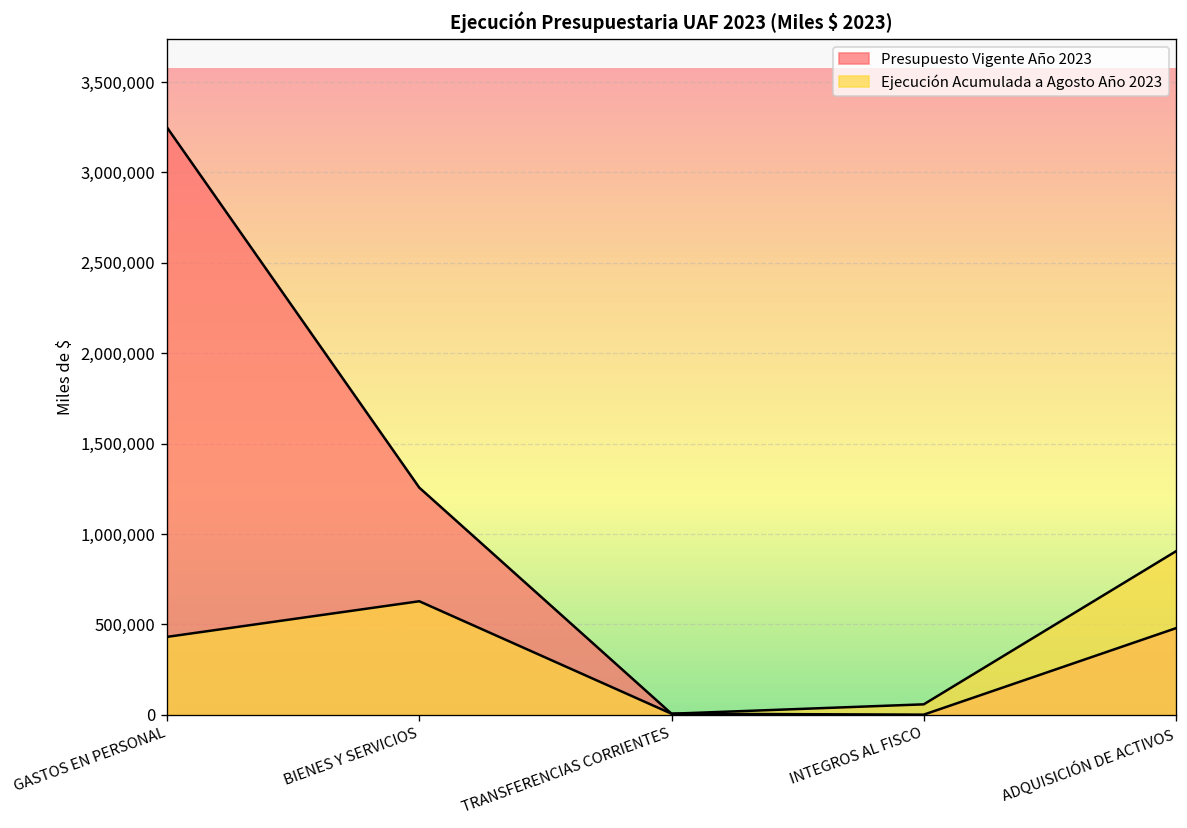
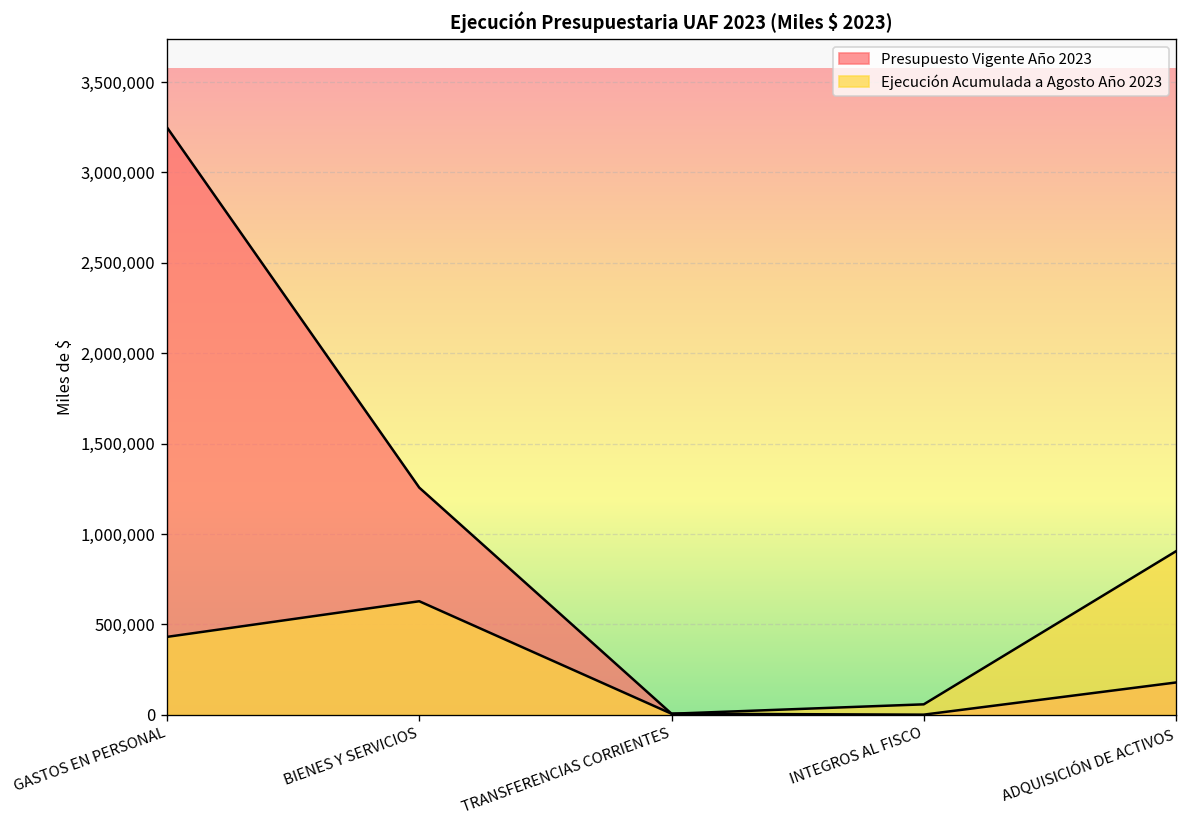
  {
    "Presupuesto Vigente Año 2023": {
      "GASTOS EN PERSONAL": "3,250,000",
      "BIENES Y SERVICIOS": "1,260,000",
      "INTEGROS AL FISCO": "0",
-     "ADQUISICIÓN DE ACTIVOS": "480,000"
+     "ADQUISICIÓN DE ACTIVOS": "180,000"
    },
    "Ejecución Acumulada a Agosto Año 2023": {
      "GASTOS EN PERSONAL": "430,000",
      "BIENES Y SERVICIOS": "630,000",
      "INTEGROS AL FISCO": "60,000",
      "ADQUISICIÓN DE ACTIVOS": "900,000"
    }
  }
